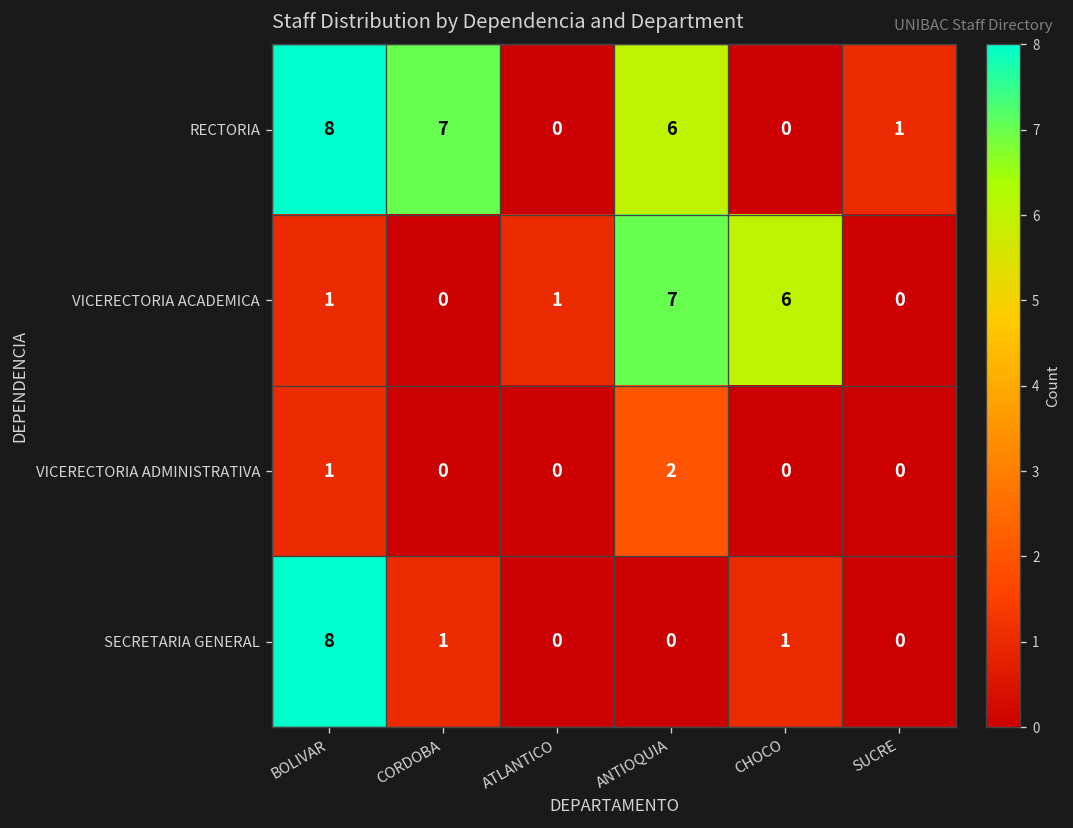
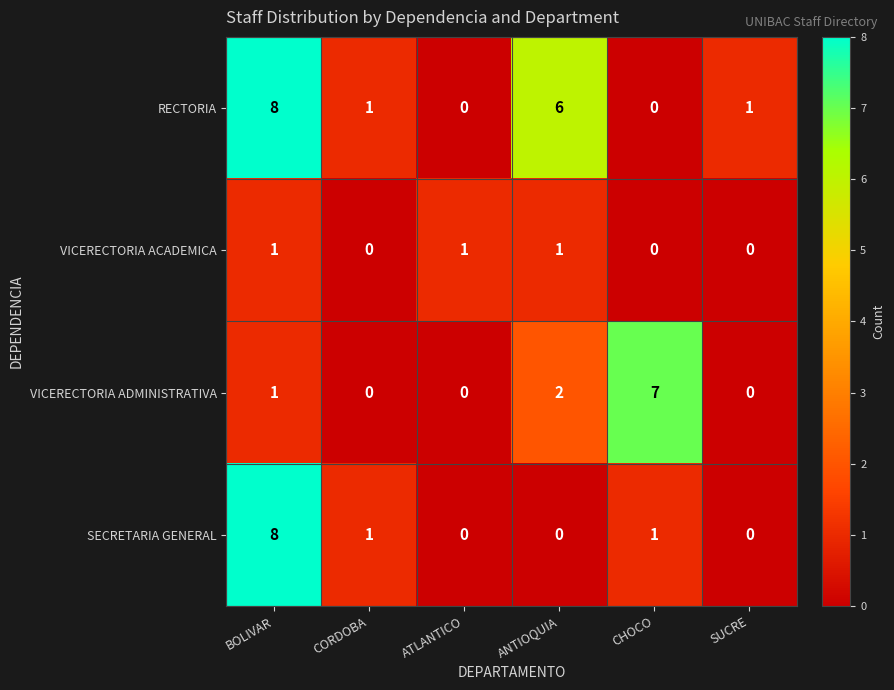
  {
    "RECTORIA": {
      "BOLIVAR": 8,
-     "CORDOBA": 7,
+     "CORDOBA": 1,
      "ATLANTICO": 0,
      "ANTIOQUIA": 6,
      "CHOCO": 0,
      "SUCRE": 1
    },
    "VICERECTORIA ACADEMICA": {
      "BOLIVAR": 1,
      "CORDOBA": 0,
      "ATLANTICO": 1,
-     "ANTIOQUIA": 7,
-     "CHOCO": 6,
+     "ANTIOQUIA": 1,
+     "CHOCO": 0,
      "SUCRE": 0
    },
    "VICERECTORIA ADMINISTRATIVA": {
      "BOLIVAR": 1,
      "CORDOBA": 0,
      "ATLANTICO": 0,
      "ANTIOQUIA": 2,
-     "CHOCO": 0,
+     "CHOCO": 7,
      "SUCRE": 0
    },
    "SECRETARIA GENERAL": {
      "BOLIVAR": 8,
      "CORDOBA": 1,
      "ATLANTICO": 0,
      "ANTIOQUIA": 0,
      "CHOCO": 1,
      "SUCRE": 0
    }
  }
